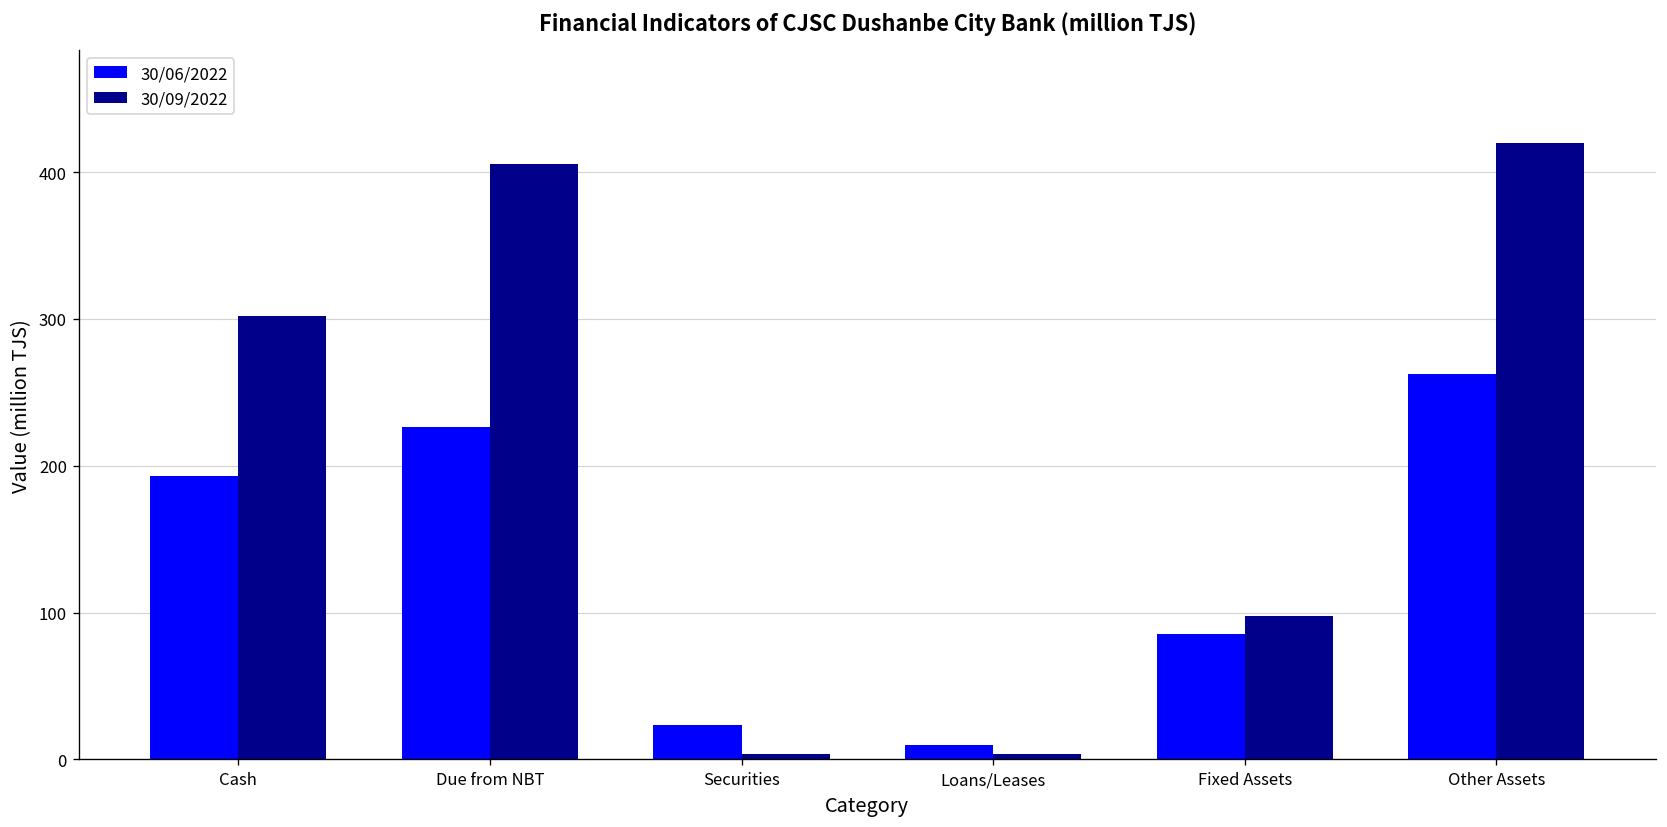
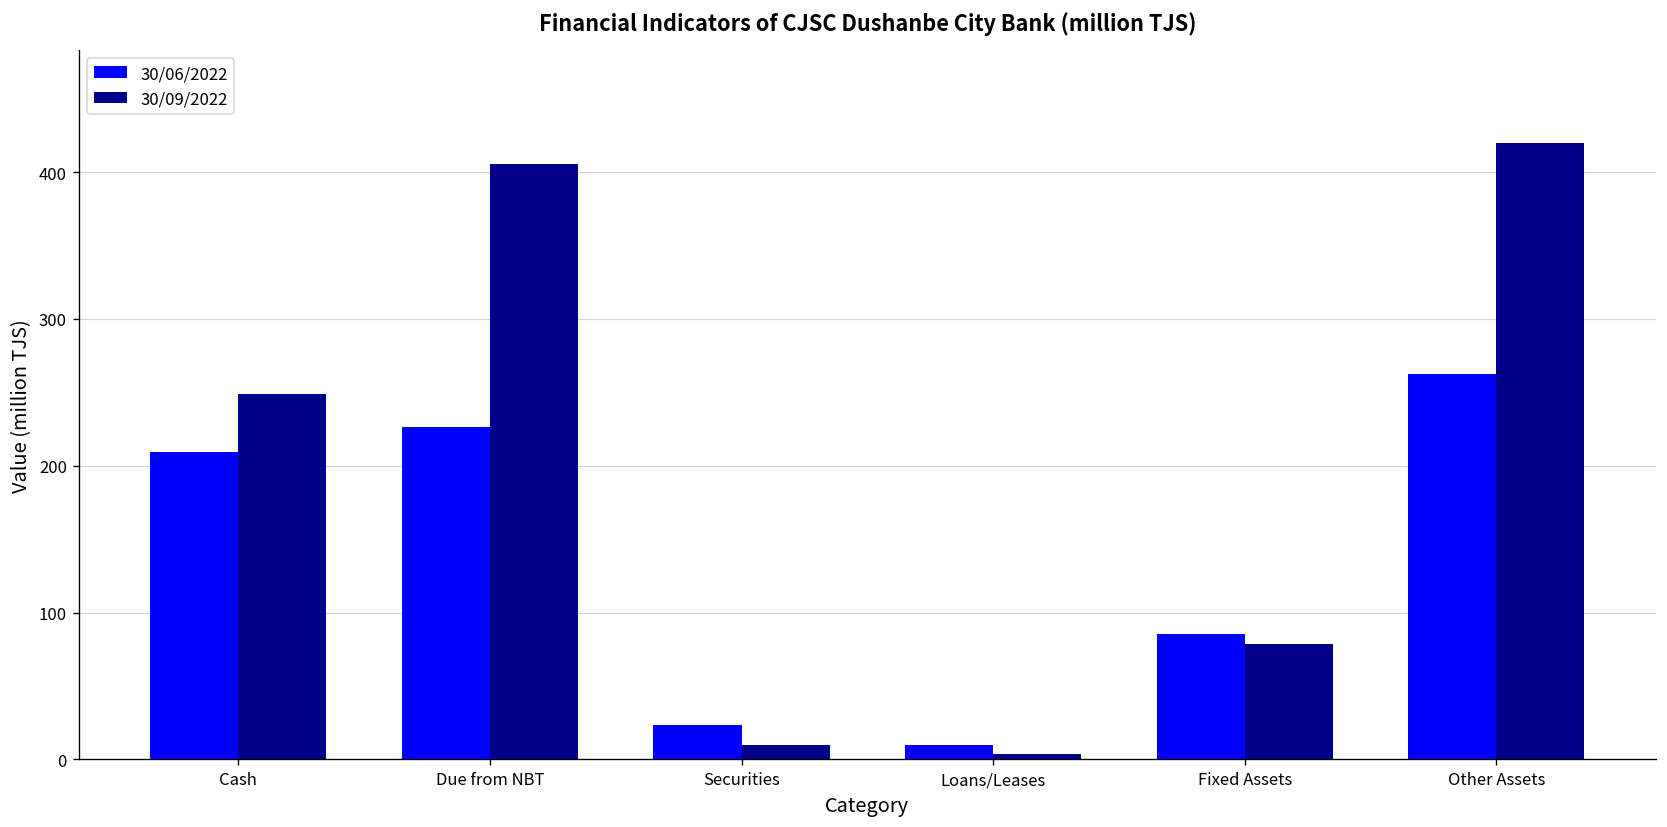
  {
    "30/06/2022": {
-     "Cash": 193,
+     "Cash": 209,
      "Due from NBT": 226,
      "Securities": 23,
      "Loans/Leases": 10,
      "Fixed Assets": 85,
      "Other Assets": 263
    },
    "30/09/2022": {
-     "Cash": 302,
+     "Cash": 249,
      "Due from NBT": 406,
-     "Securities": 3,
+     "Securities": 10,
      "Loans/Leases": 4,
-     "Fixed Assets": 98,
+     "Fixed Assets": 79,
      "Other Assets": 420
    }
  }
